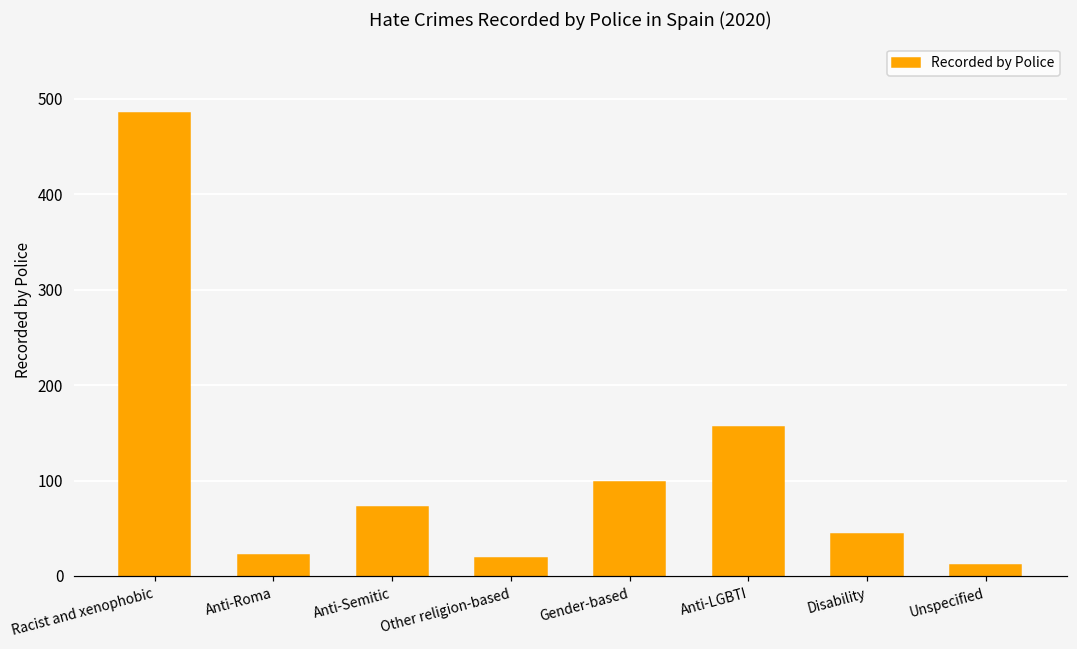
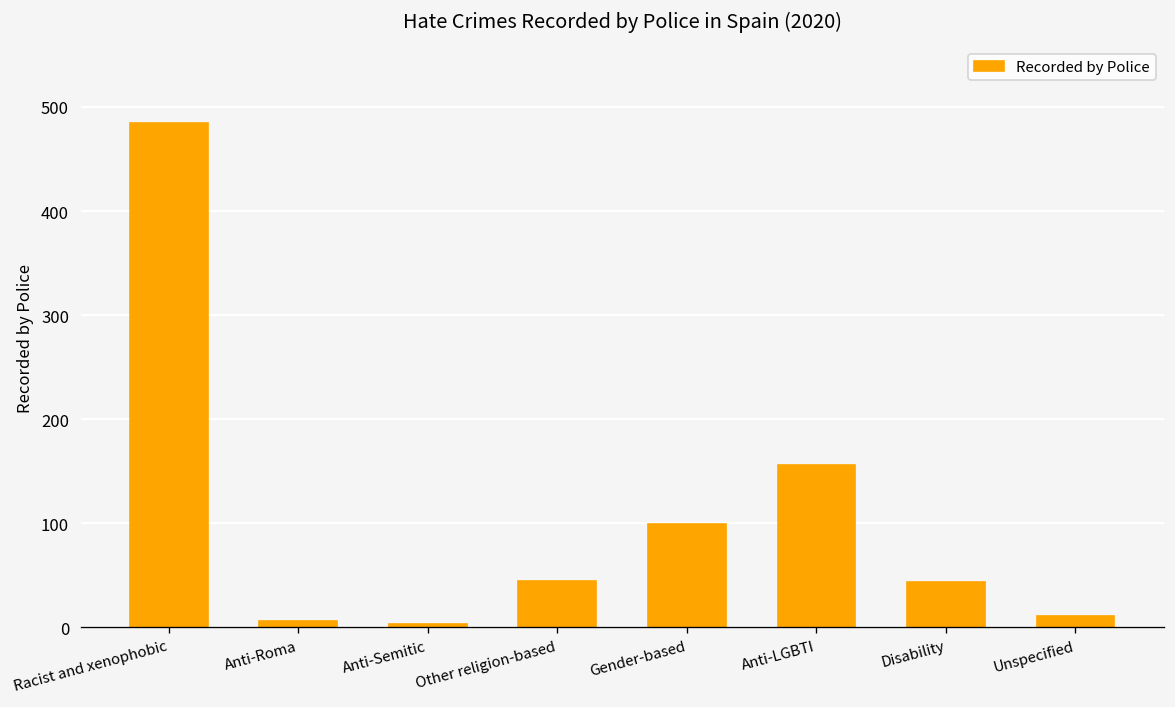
  {
    "Racist and xenophobic": 490,
-   "Anti-Roma": 20,
-   "Anti-Semitic": 70,
-   "Other religion-based": 20,
+   "Anti-Roma": 10,
+   "Anti-Semitic": 0,
+   "Other religion-based": 50,
    "Gender-based": 100,
    "Anti-LGBTI": 160,
    "Disability": 40,
    "Unspecified": 10
  }
